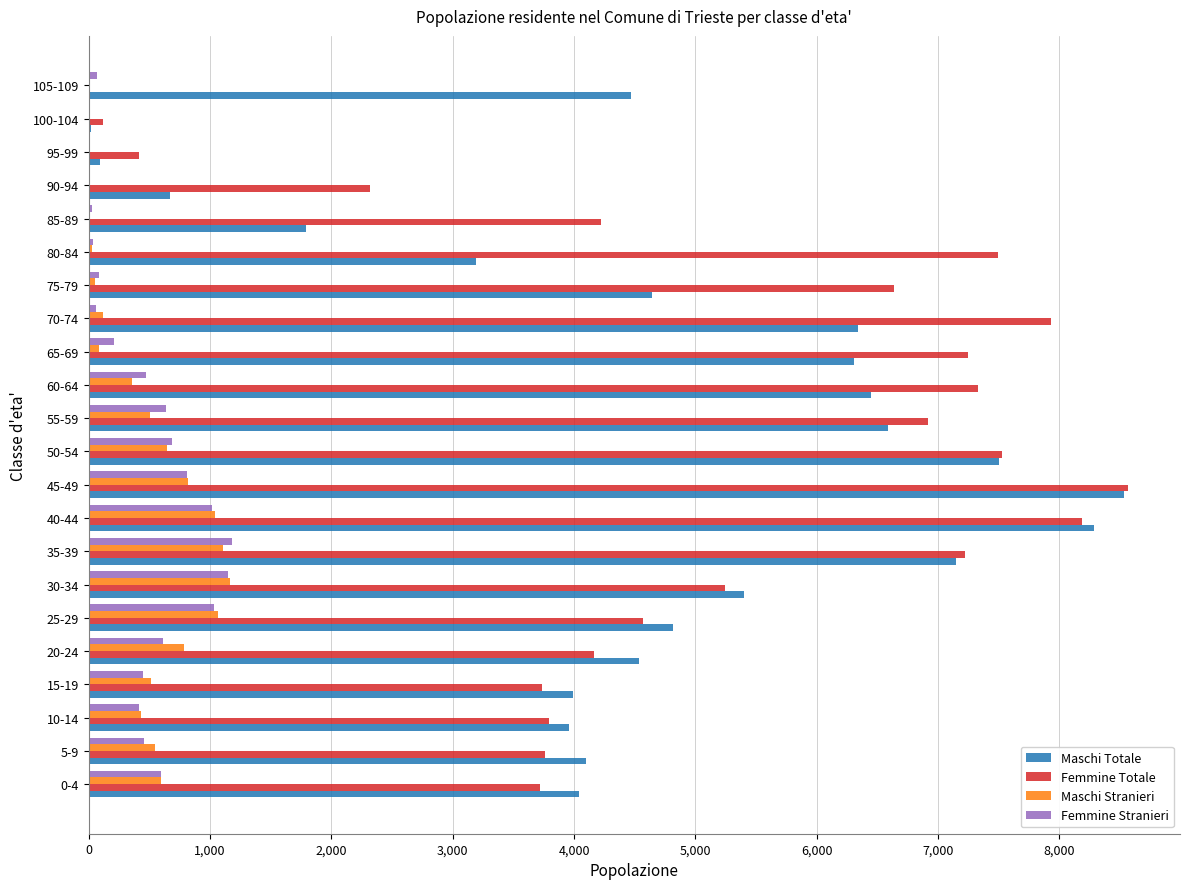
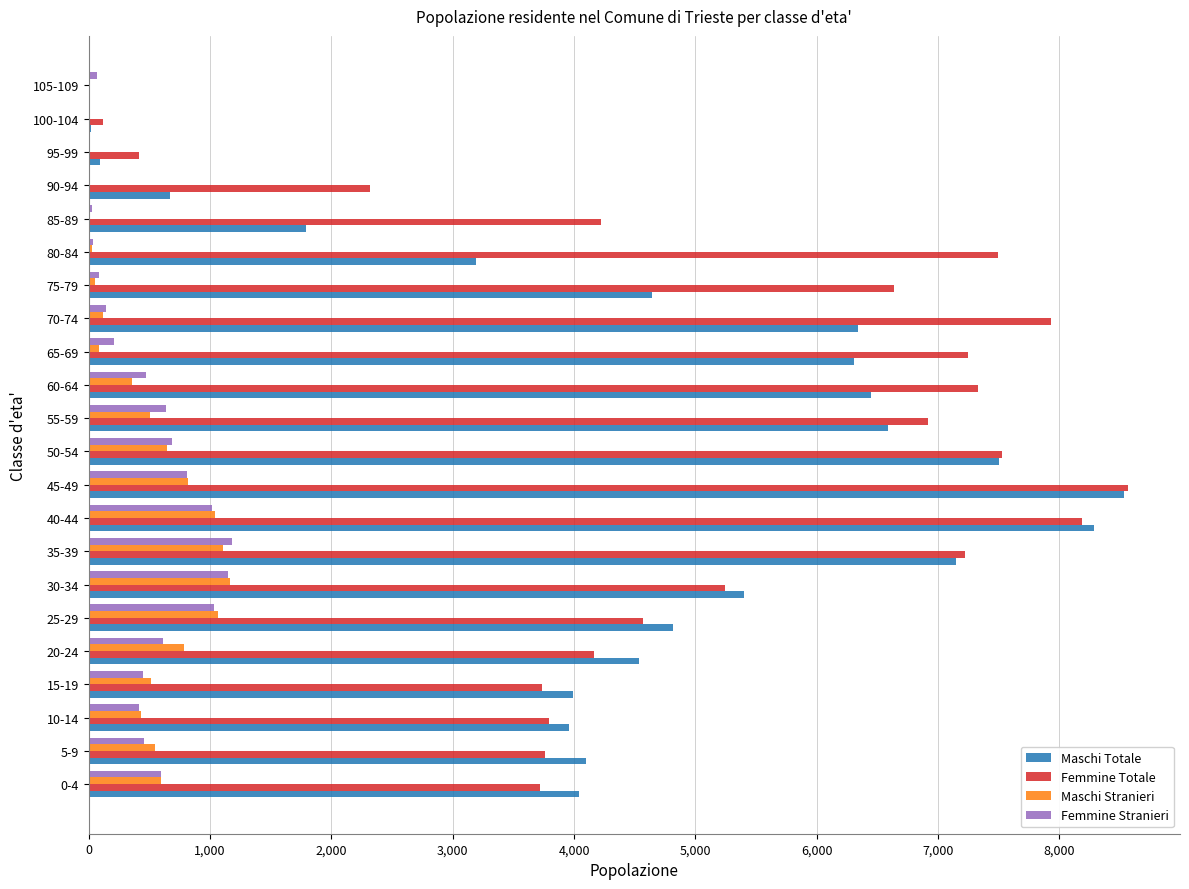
  {
    "Maschi Totale": {
-     "105-109": "4,470",
+     "105-109": "0",
      "95-99": "90",
      "90-94": "670",
      "85-89": "1,790",
      "80-84": "3,190",
      "75-79": "4,640",
      "70-74": "6,340",
      "65-69": "6,310",
      "60-64": "6,450",
      "55-59": "6,580",
      "50-54": "7,510",
      "45-49": "8,540",
      "40-44": "8,280",
      "35-39": "7,150",
      "30-34": "5,400",
      "25-29": "4,810",
      "20-24": "4,540",
      "15-19": "3,990",
      "10-14": "3,960",
      "5-9": "4,100",
      "0-4": "4,040"
    },
    "Femmine Totale": {
      "100-104": "120",
      "95-99": "420",
      "90-94": "2,320",
      "85-89": "4,220",
      "80-84": "7,490",
      "75-79": "6,640",
      "70-74": "7,930",
      "65-69": "7,250",
      "60-64": "7,330",
      "55-59": "6,920",
      "50-54": "7,520",
      "45-49": "8,570",
      "40-44": "8,190",
      "35-39": "7,220",
      "30-34": "5,240",
      "25-29": "4,570",
      "20-24": "4,170",
      "15-19": "3,740",
      "10-14": "3,800",
      "5-9": "3,760",
      "0-4": "3,720"
    },
    "Maschi Stranieri": {
      "105-109": "0",
      "100-104": "0",
      "80-84": "30",
      "75-79": "50",
      "70-74": "120",
      "65-69": "90",
      "60-64": "360",
      "55-59": "510",
      "50-54": "650",
      "45-49": "820",
      "40-44": "1,050",
      "35-39": "1,110",
      "30-34": "1,170",
      "25-29": "1,070",
      "20-24": "780",
      "15-19": "510",
      "10-14": "430",
      "5-9": "550",
      "0-4": "590"
    },
    "Femmine Stranieri": {
      "105-109": "70",
      "85-89": "30",
      "80-84": "30",
      "75-79": "80",
-     "70-74": "60",
+     "70-74": "140",
      "65-69": "210",
      "60-64": "480",
      "55-59": "640",
      "50-54": "680",
      "45-49": "810",
      "40-44": "1,020",
      "35-39": "1,180",
      "30-34": "1,150",
      "25-29": "1,030",
      "20-24": "620",
      "15-19": "450",
      "10-14": "410",
      "5-9": "460",
      "0-4": "600"
    }
  }
